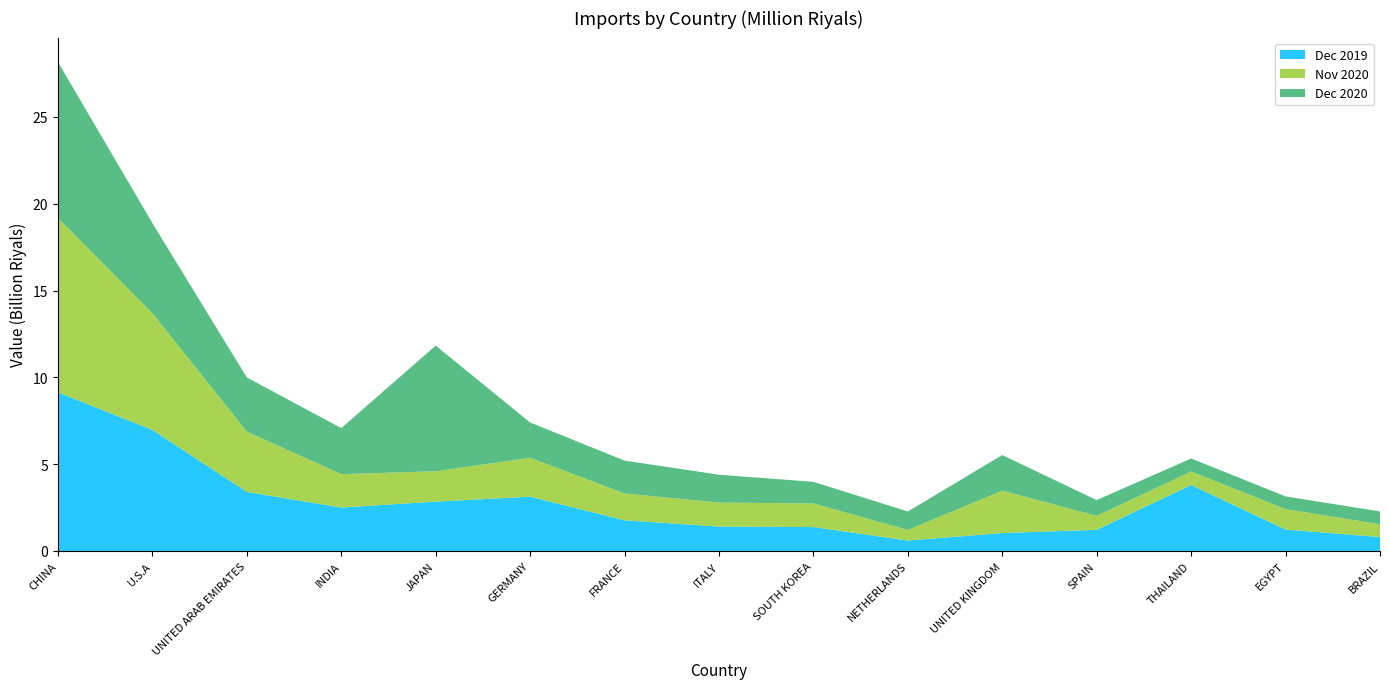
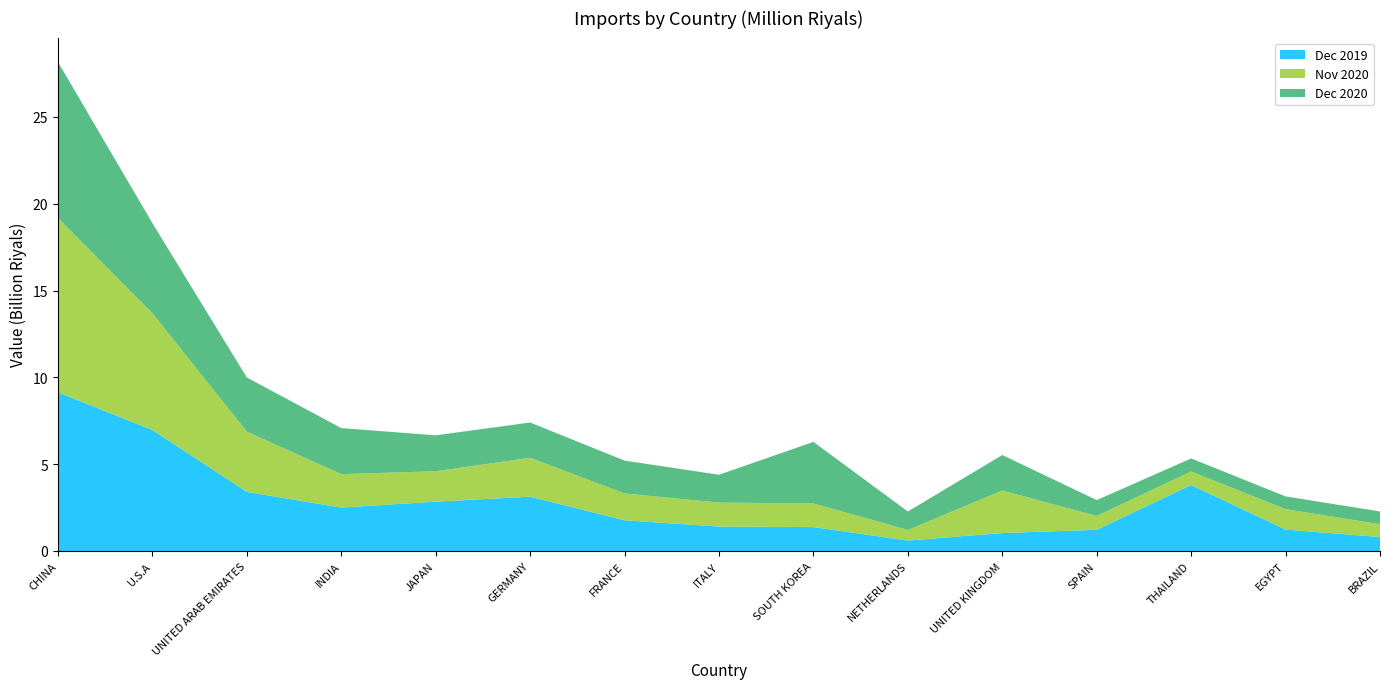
  {
    "Dec 2019": {
      "CHINA": 9.1,
      "U.S.A": 7.0,
      "UNITED ARAB EMIRATES": 3.4,
      "INDIA": 2.5,
      "JAPAN": 2.8,
      "GERMANY": 3.1,
      "FRANCE": 1.8,
      "ITALY": 1.4,
      "SOUTH KOREA": 1.4,
      "NETHERLANDS": 0.6,
      "UNITED KINGDOM": 1.0,
      "SPAIN": 1.2,
      "THAILAND": 3.8,
      "EGYPT": 1.2,
      "BRAZIL": 0.8
    },
    "Nov 2020": {
      "CHINA": 10.0,
      "U.S.A": 6.7,
      "UNITED ARAB EMIRATES": 3.5,
      "INDIA": 1.9,
      "JAPAN": 1.7,
      "GERMANY": 2.2,
      "FRANCE": 1.5,
      "ITALY": 1.4,
      "SOUTH KOREA": 1.4,
      "NETHERLANDS": 0.6,
      "UNITED KINGDOM": 2.4,
      "SPAIN": 0.8,
      "THAILAND": 0.8,
      "EGYPT": 1.2,
      "BRAZIL": 0.7
    },
    "Dec 2020": {
      "CHINA": 9.0,
      "U.S.A": 5.2,
      "UNITED ARAB EMIRATES": 3.1,
      "INDIA": 2.7,
-     "JAPAN": 7.2,
+     "JAPAN": 2.1,
      "GERMANY": 2.0,
      "FRANCE": 1.9,
      "ITALY": 1.6,
-     "SOUTH KOREA": 1.2,
+     "SOUTH KOREA": 3.5,
      "NETHERLANDS": 1.1,
      "UNITED KINGDOM": 2.0,
      "SPAIN": 0.9,
      "THAILAND": 0.8,
      "EGYPT": 0.7,
      "BRAZIL": 0.7
    }
  }
